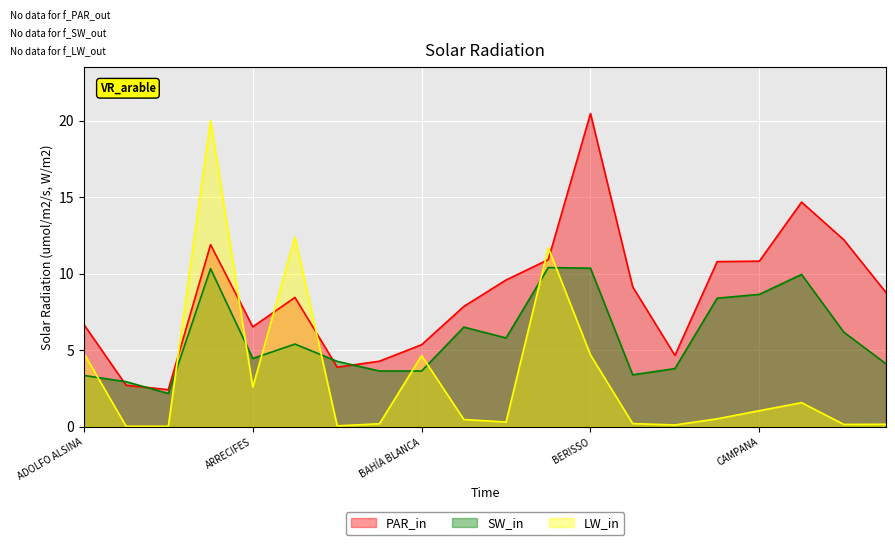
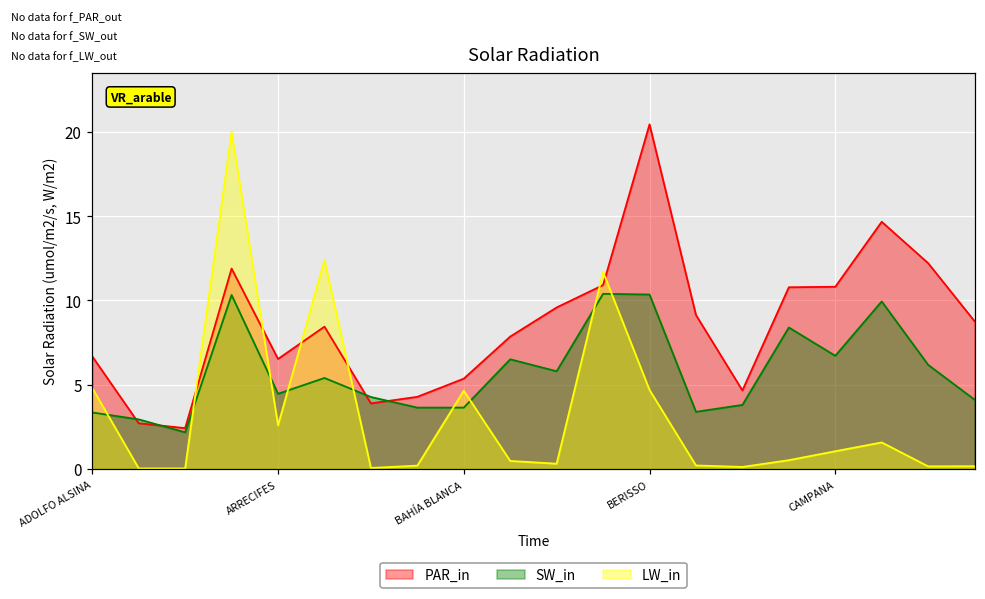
  {
    "PAR_in": {
      "ADOLFO ALSINA": 6.7,
      "ARRECIFES": 6.5,
      "BAHÍA BLANCA": 5.4,
      "BERISSO": 20.5,
      "CAMPANA": 10.8
    },
    "SW_in": {
      "ADOLFO ALSINA": 3.3,
      "ARRECIFES": 4.5,
      "BAHÍA BLANCA": 3.6,
      "BERISSO": 10.4,
-     "CAMPANA": 8.6
+     "CAMPANA": 6.7
    },
    "LW_in": {
      "ADOLFO ALSINA": 4.8,
      "ARRECIFES": 2.6,
      "BAHÍA BLANCA": 4.6,
      "BERISSO": 4.7,
      "CAMPANA": 1.0
    }
  }
